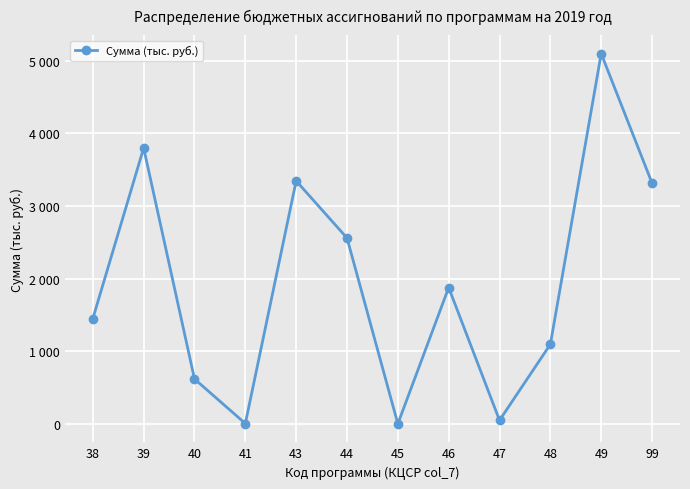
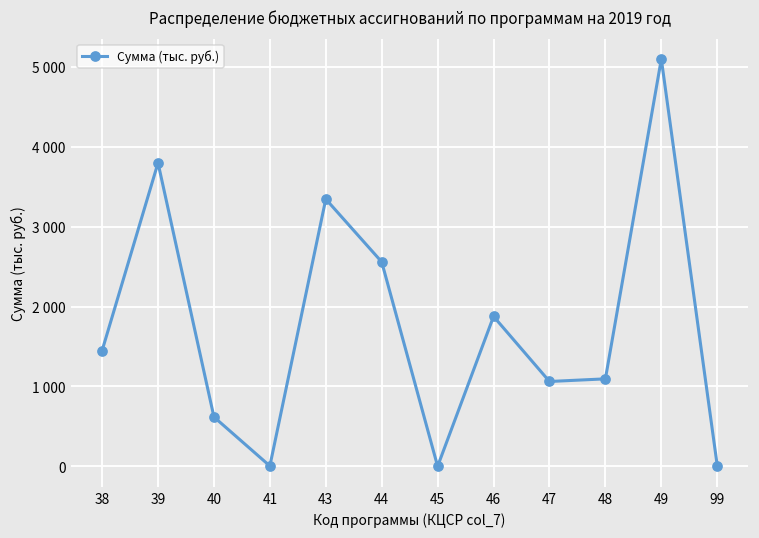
  {
    "38": 1400,
    "39": 3800,
    "40": 600,
    "41": 0,
    "43": 3300,
    "44": 2600,
    "45": 0,
    "46": 1900,
-   "47": 0,
+   "47": 1100,
    "48": 1100,
    "49": 5100,
-   "99": 3300
+   "99": 0
  }
